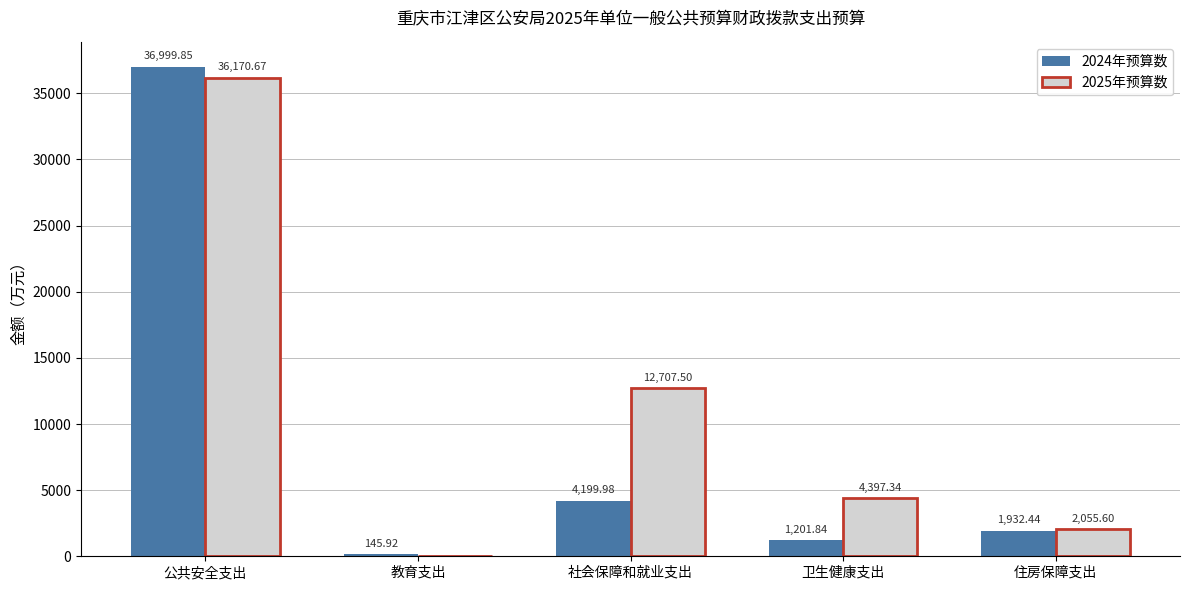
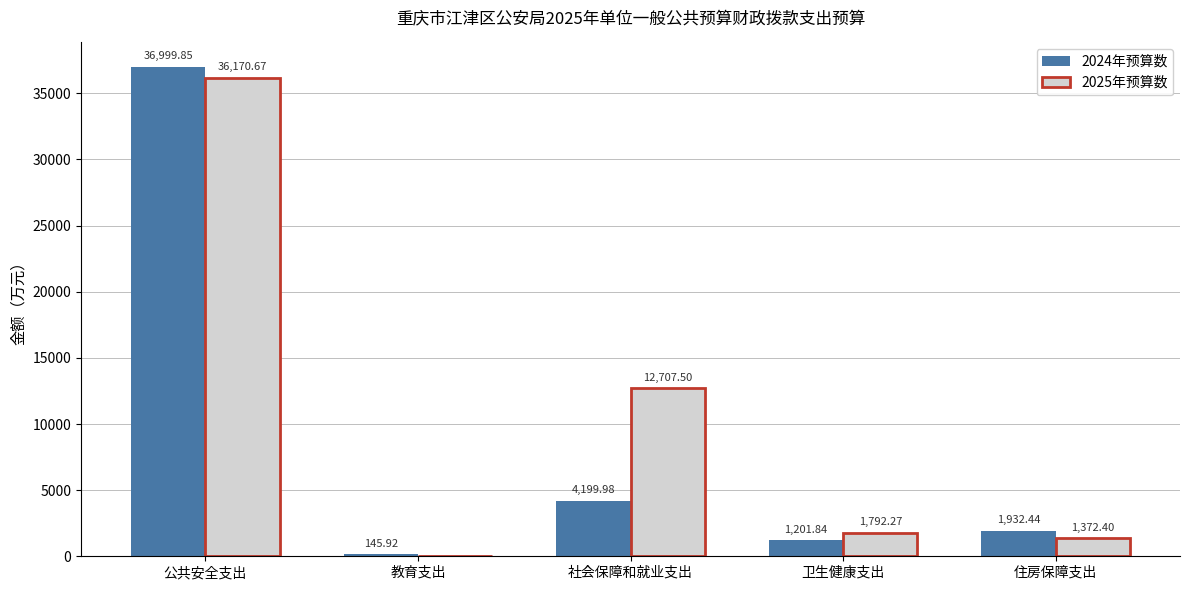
  {
    "2024年预算数": {
      "公共安全支出": "36,999.85",
      "教育支出": "145.92",
      "社会保障和就业支出": "4,199.98",
      "卫生健康支出": "1,201.84",
      "住房保障支出": "1,932.44"
    },
    "2025年预算数": {
      "公共安全支出": "36,170.67",
      "社会保障和就业支出": "12,707.50",
-     "卫生健康支出": "4,397.34",
-     "住房保障支出": "2,055.60"
+     "卫生健康支出": "1,792.27",
+     "住房保障支出": "1,372.40"
    }
  }
